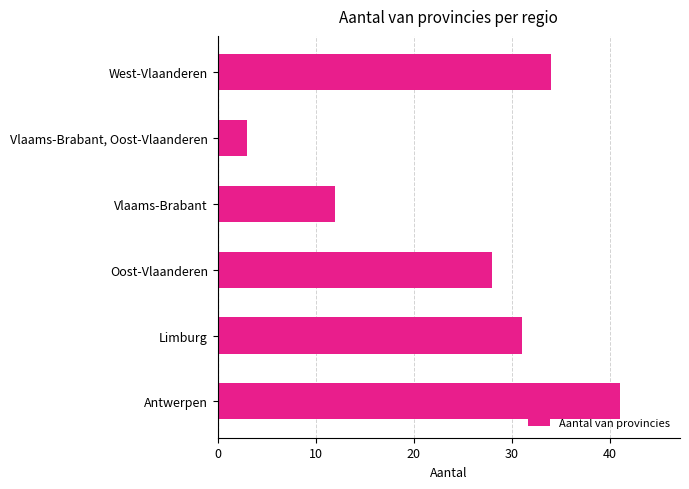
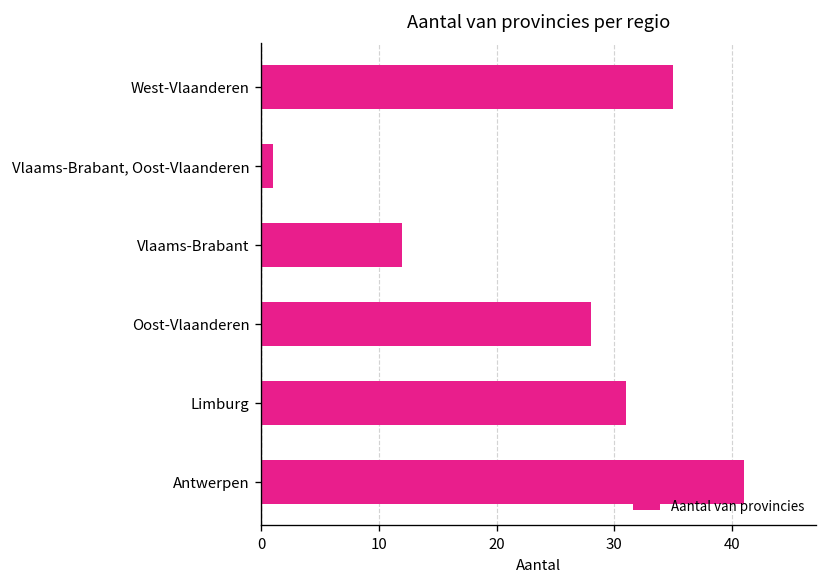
  {
-   "West-Vlaanderen": 34,
-   "Vlaams-Brabant, Oost-Vlaanderen": 3,
+   "West-Vlaanderen": 35,
+   "Vlaams-Brabant, Oost-Vlaanderen": 1,
    "Vlaams-Brabant": 12,
    "Oost-Vlaanderen": 28,
    "Limburg": 31,
    "Antwerpen": 41
  }
